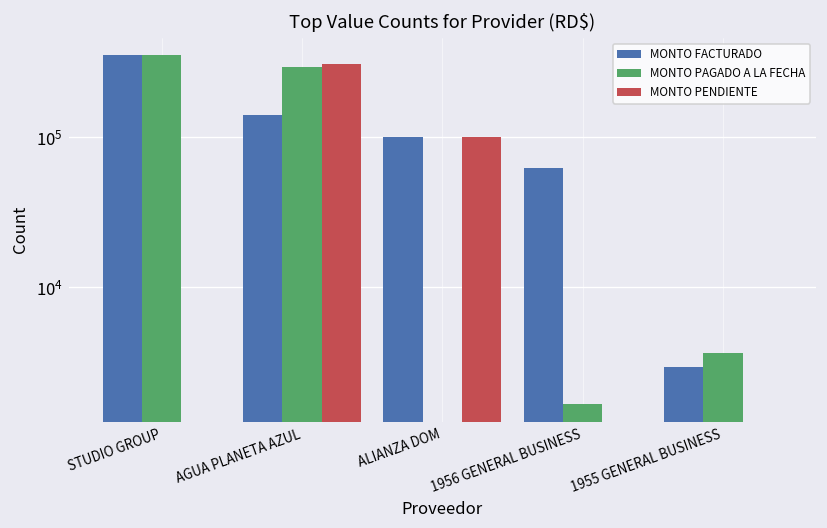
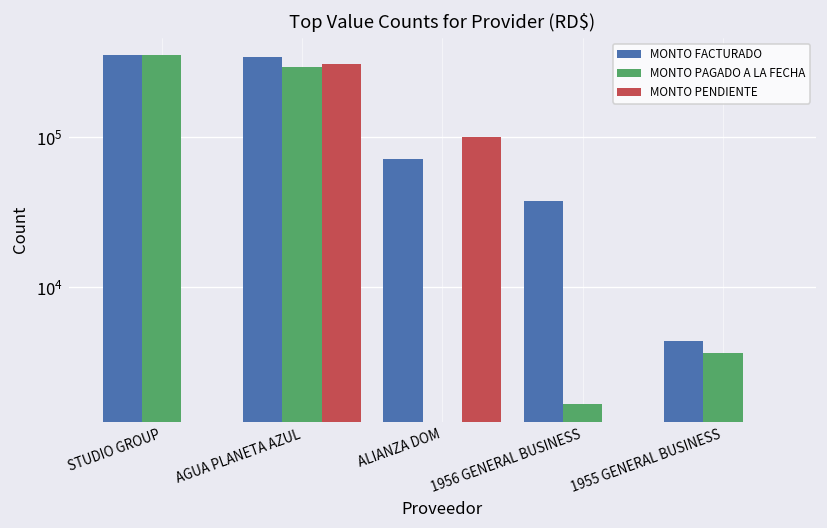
  {
    "MONTO FACTURADO": {
      "STUDIO GROUP": 350000,
-     "AGUA PLANETA AZUL": 140000,
-     "ALIANZA DOM": 100000,
-     "1956 GENERAL BUSINESS": 60000,
-     "1955 GENERAL BUSINESS": 2900
+     "AGUA PLANETA AZUL": 350000,
+     "ALIANZA DOM": 70000,
+     "1956 GENERAL BUSINESS": 37000,
+     "1955 GENERAL BUSINESS": 4400
    },
    "MONTO PAGADO A LA FECHA": {
      "STUDIO GROUP": 350000,
      "AGUA PLANETA AZUL": 300000,
      "1956 GENERAL BUSINESS": 1700,
      "1955 GENERAL BUSINESS": 3600
    },
    "MONTO PENDIENTE": {
      "AGUA PLANETA AZUL": 310000,
      "ALIANZA DOM": 100000
    }
  }
